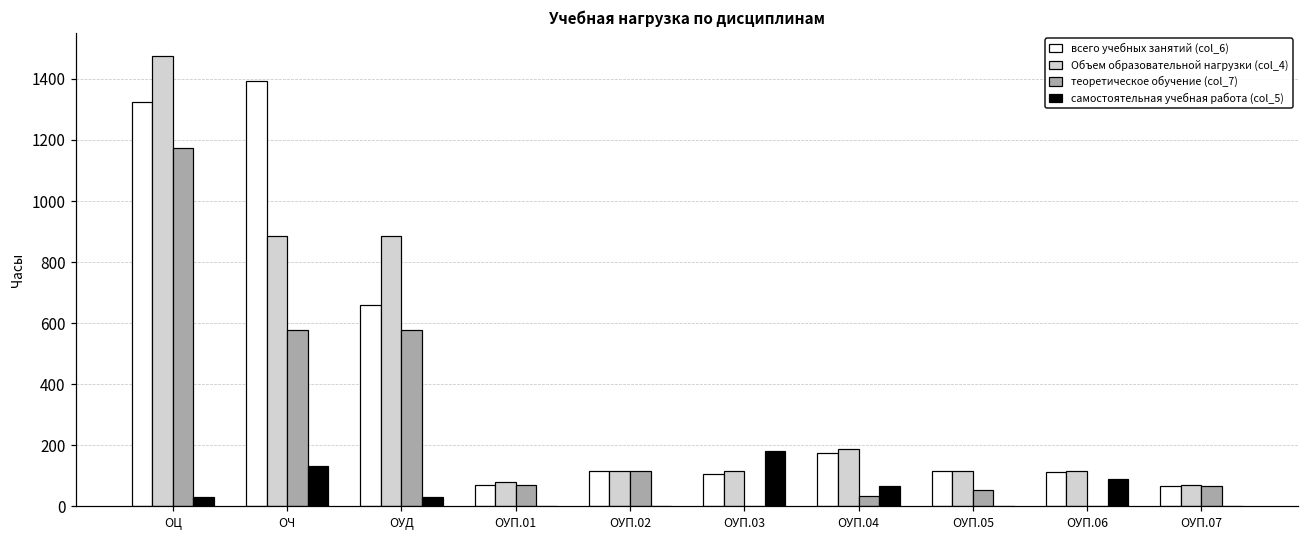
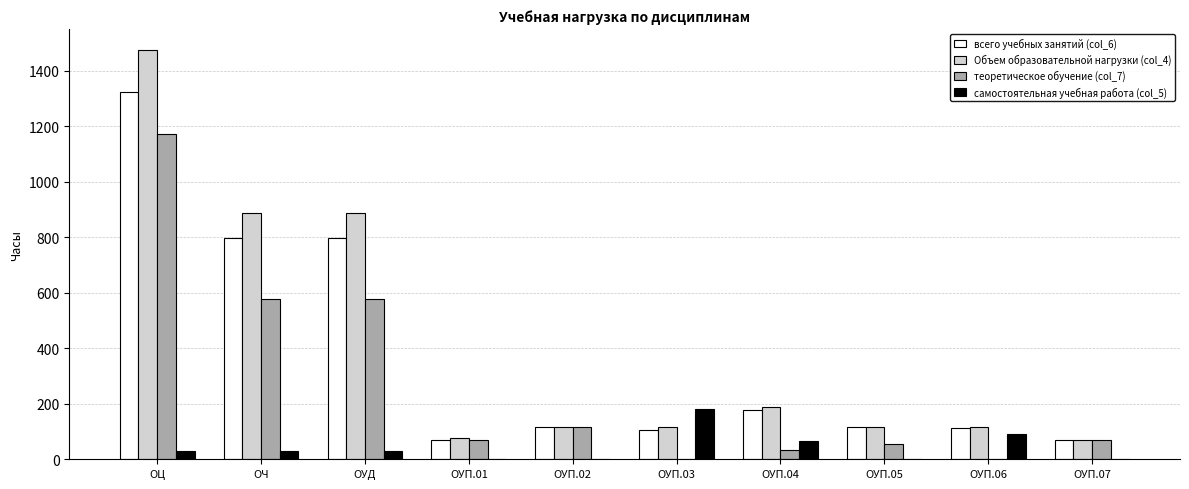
  {
    "всего учебных занятий (col_6)": {
      "ОЦ": 1320,
-     "ОЧ": 1390,
-     "ОУД": 660,
+     "ОЧ": 800,
+     "ОУД": 800,
      "ОУП.01": 70,
      "ОУП.02": 120,
      "ОУП.03": 110,
      "ОУП.04": 180,
      "ОУП.05": 120,
      "ОУП.06": 110,
      "ОУП.07": 70
    },
    "Объем образовательной нагрузки (col_4)": {
      "ОЦ": 1480,
      "ОЧ": 890,
      "ОУД": 890,
      "ОУП.01": 80,
      "ОУП.02": 120,
      "ОУП.03": 120,
      "ОУП.04": 190,
      "ОУП.05": 120,
      "ОУП.06": 120,
      "ОУП.07": 70
    },
    "теоретическое обучение (col_7)": {
      "ОЦ": 1170,
      "ОЧ": 580,
      "ОУД": 580,
      "ОУП.01": 70,
      "ОУП.02": 120,
      "ОУП.03": 0,
      "ОУП.04": 30,
      "ОУП.05": 50,
      "ОУП.07": 70
    },
    "самостоятельная учебная работа (col_5)": {
      "ОЦ": 30,
-     "ОЧ": 130,
+     "ОЧ": 30,
      "ОУД": 30,
      "ОУП.01": 0,
      "ОУП.02": 0,
      "ОУП.03": 180,
      "ОУП.04": 70,
      "ОУП.05": 0,
      "ОУП.06": 90,
      "ОУП.07": 0
    }
  }
